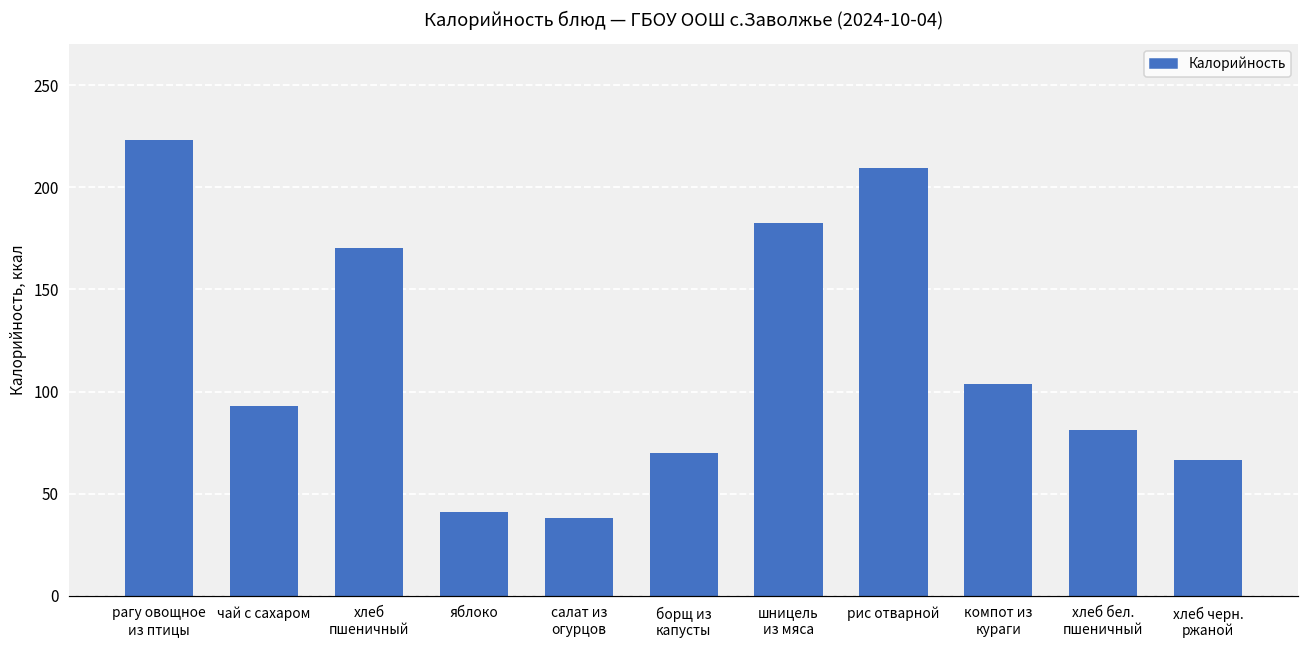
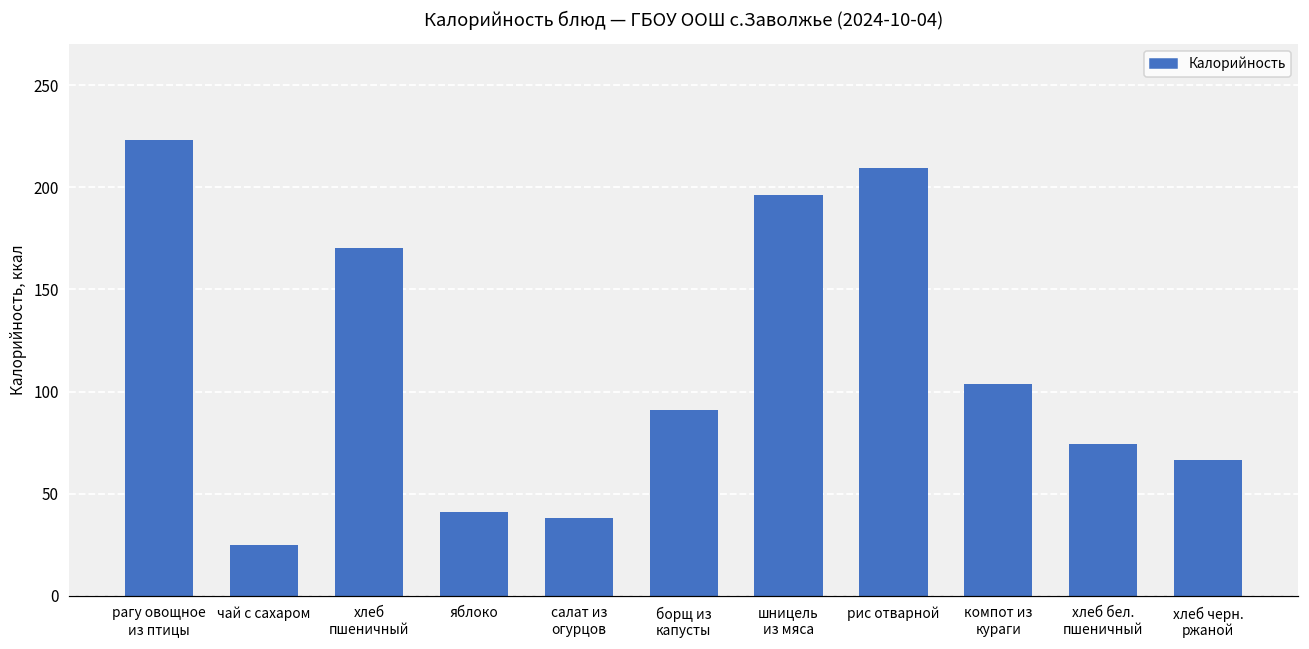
  {
    "рагу овощное из птицы": 223,
-   "чай с сахаром": 93,
+   "чай с сахаром": 25,
    "хлеб пшеничный": 170,
    "яблоко": 41,
    "салат из огурцов": 38,
-   "борщ из капусты": 70,
-   "шницель из мяса": 183,
+   "борщ из капусты": 91,
+   "шницель из мяса": 196,
    "рис отварной": 210,
    "компот из кураги": 104,
-   "хлеб бел. пшеничный": 81,
+   "хлеб бел. пшеничный": 75,
    "хлеб черн. ржаной": 67
  }
